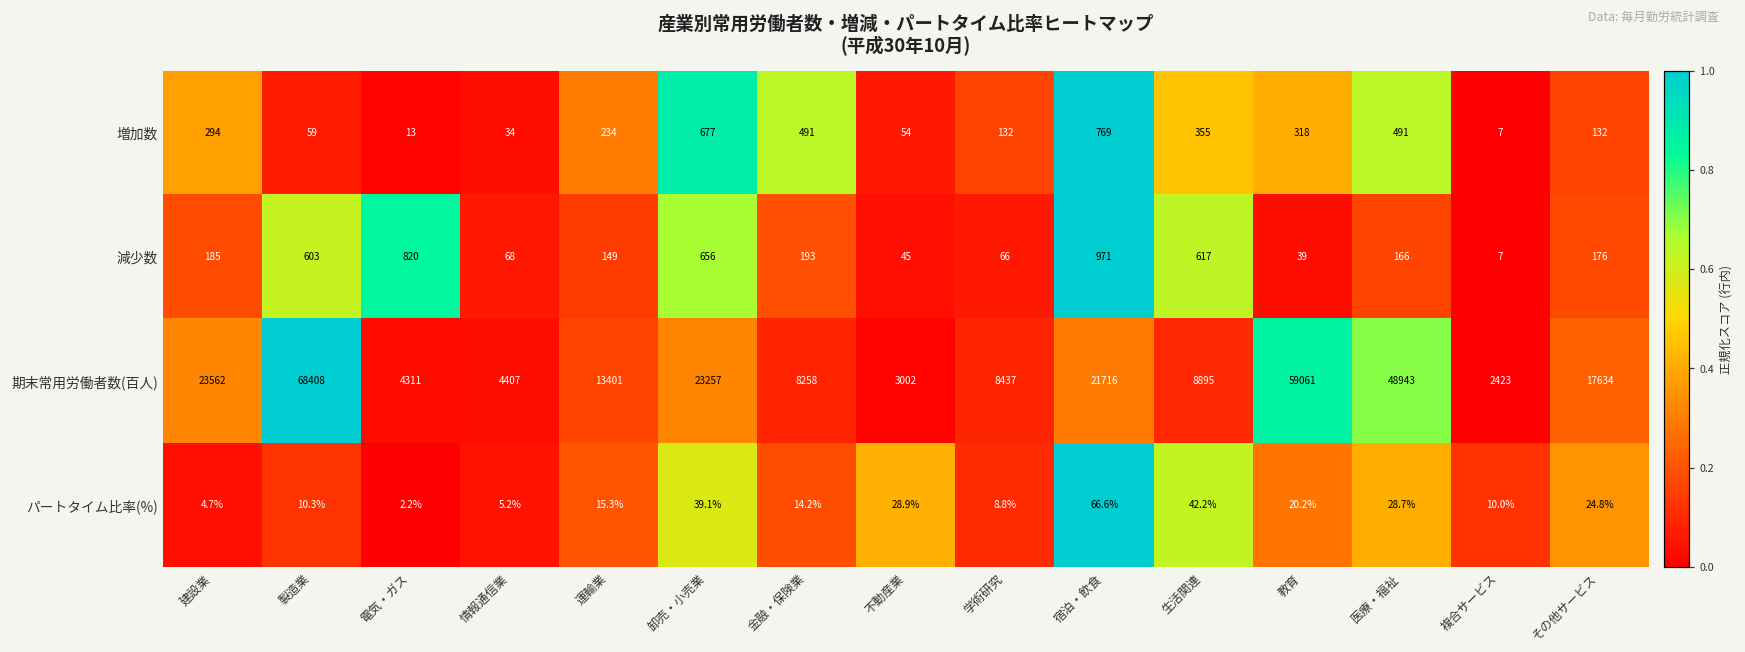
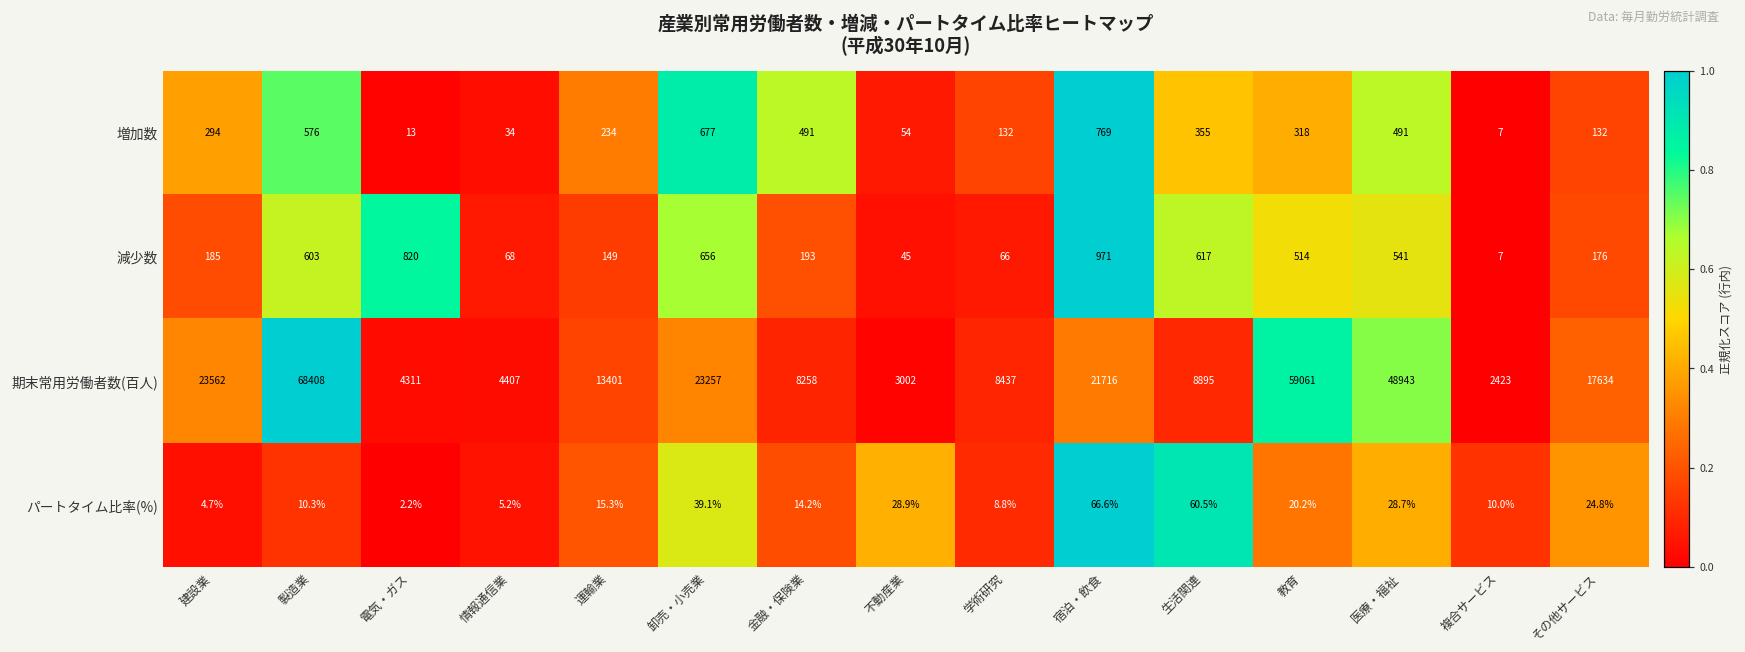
  {
    "増加数": {
      "建設業": "294",
-     "製造業": "59",
+     "製造業": "576",
      "電気・ガス": "13",
      "情報通信業": "34",
      "運輸業": "234",
      "卸売・小売業": "677",
      "金融・保険業": "491",
      "不動産業": "54",
      "学術研究": "132",
      "宿泊・飲食": "769",
      "生活関連": "355",
      "教育": "318",
      "医療・福祉": "491",
      "複合サービス": "7",
      "その他サービス": "132"
    },
    "減少数": {
      "建設業": "185",
      "製造業": "603",
      "電気・ガス": "820",
      "情報通信業": "68",
      "運輸業": "149",
      "卸売・小売業": "656",
      "金融・保険業": "193",
      "不動産業": "45",
      "学術研究": "66",
      "宿泊・飲食": "971",
      "生活関連": "617",
-     "教育": "39",
-     "医療・福祉": "166",
+     "教育": "514",
+     "医療・福祉": "541",
      "複合サービス": "7",
      "その他サービス": "176"
    },
    "期末常用労働者数(百人)": {
      "建設業": "23562",
      "製造業": "68408",
      "電気・ガス": "4311",
      "情報通信業": "4407",
      "運輸業": "13401",
      "卸売・小売業": "23257",
      "金融・保険業": "8258",
      "不動産業": "3002",
      "学術研究": "8437",
      "宿泊・飲食": "21716",
      "生活関連": "8895",
      "教育": "59061",
      "医療・福祉": "48943",
      "複合サービス": "2423",
      "その他サービス": "17634"
    },
    "パートタイム比率(%)": {
      "建設業": "4.7%",
      "製造業": "10.3%",
      "電気・ガス": "2.2%",
      "情報通信業": "5.2%",
      "運輸業": "15.3%",
      "卸売・小売業": "39.1%",
      "金融・保険業": "14.2%",
      "不動産業": "28.9%",
      "学術研究": "8.8%",
      "宿泊・飲食": "66.6%",
-     "生活関連": "42.2%",
+     "生活関連": "60.5%",
      "教育": "20.2%",
      "医療・福祉": "28.7%",
      "複合サービス": "10.0%",
      "その他サービス": "24.8%"
    }
  }
